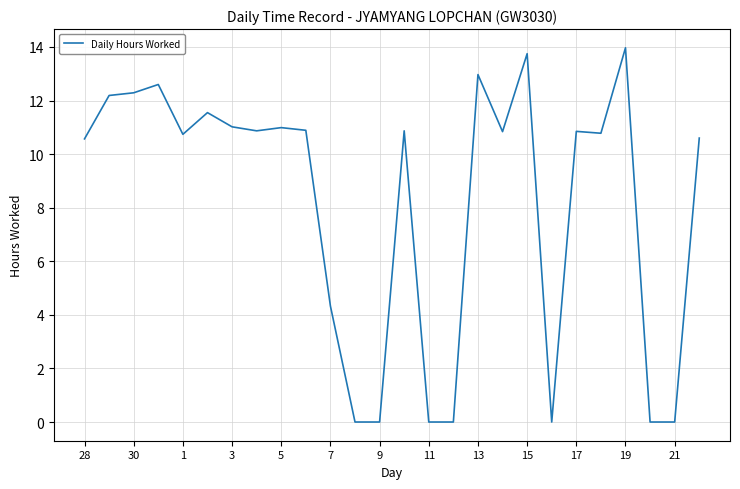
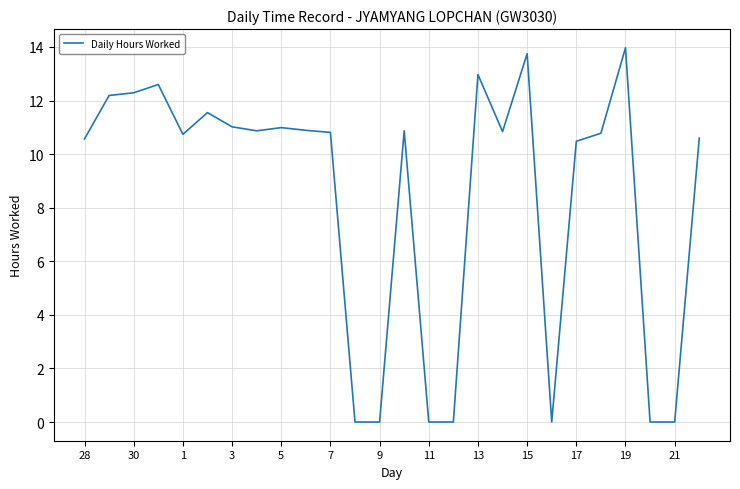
  {
    "28": 10.6,
    "30": 12.3,
    "1": 10.7,
    "3": 11.0,
    "5": 11.0,
-   "7": 4.3,
+   "7": 10.8,
    "9": 0.0,
    "11": 0.0,
    "13": 13.0,
    "15": 13.8,
-   "17": 10.9,
+   "17": 10.5,
    "19": 14.0,
    "21": 0.0
  }
